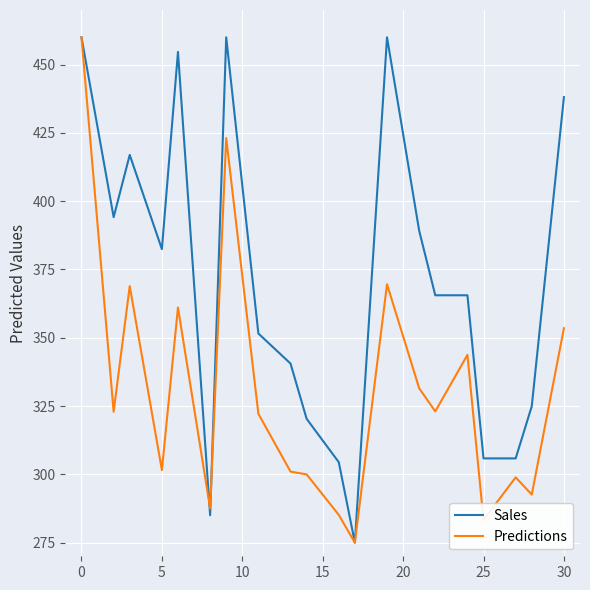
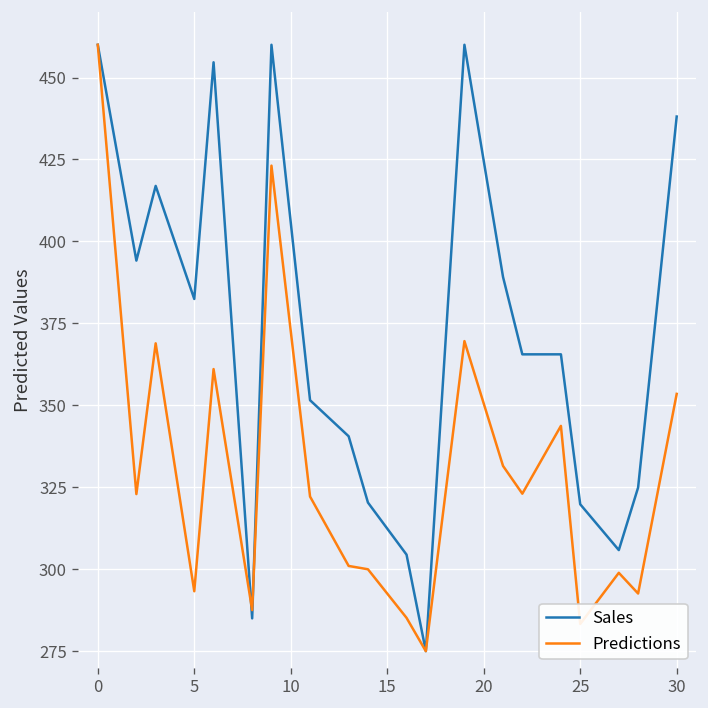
  {
    "Sales": {
      "5": 382,
-     "25": 306,
+     "25": 320,
      "30": 438
    },
    "Predictions": {
-     "5": 302,
+     "5": 293,
      "30": 353
    }
  }
